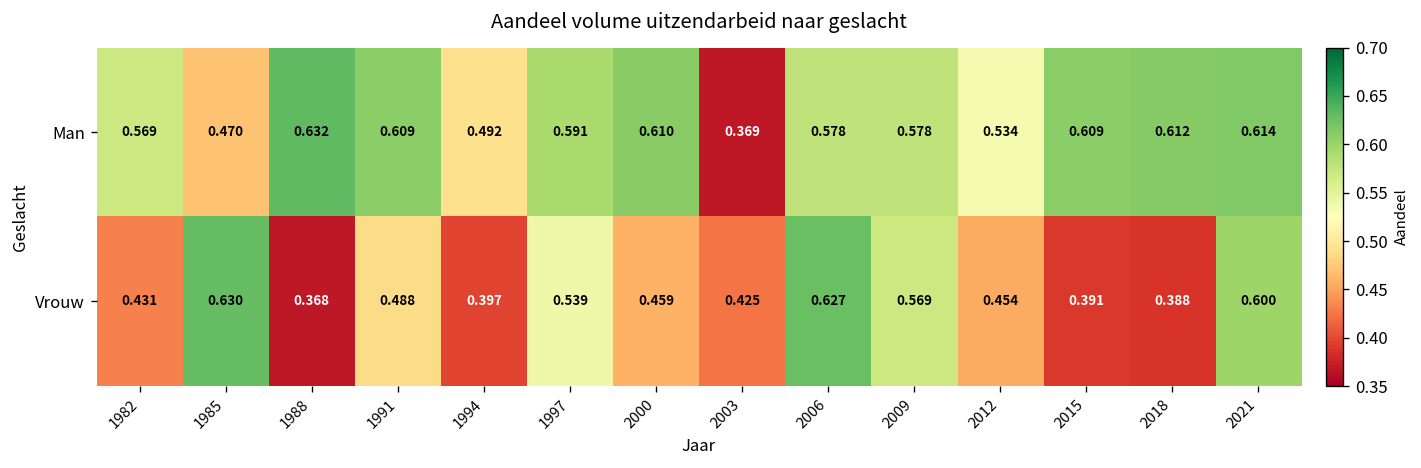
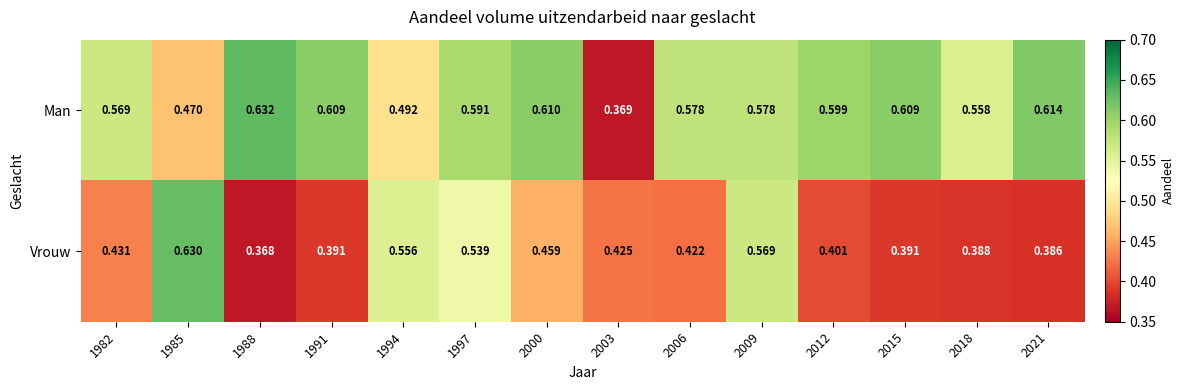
  {
    "Man": {
      "1982": 0.569,
      "1985": 0.470,
      "1988": 0.632,
      "1991": 0.609,
      "1994": 0.492,
      "1997": 0.591,
      "2000": 0.610,
      "2003": 0.369,
      "2006": 0.578,
      "2009": 0.578,
-     "2012": 0.534,
+     "2012": 0.599,
      "2015": 0.609,
-     "2018": 0.612,
+     "2018": 0.558,
      "2021": 0.614
    },
    "Vrouw": {
      "1982": 0.431,
      "1985": 0.630,
      "1988": 0.368,
-     "1991": 0.488,
-     "1994": 0.397,
+     "1991": 0.391,
+     "1994": 0.556,
      "1997": 0.539,
      "2000": 0.459,
      "2003": 0.425,
-     "2006": 0.627,
+     "2006": 0.422,
      "2009": 0.569,
-     "2012": 0.454,
+     "2012": 0.401,
      "2015": 0.391,
      "2018": 0.388,
-     "2021": 0.600
+     "2021": 0.386
    }
  }
